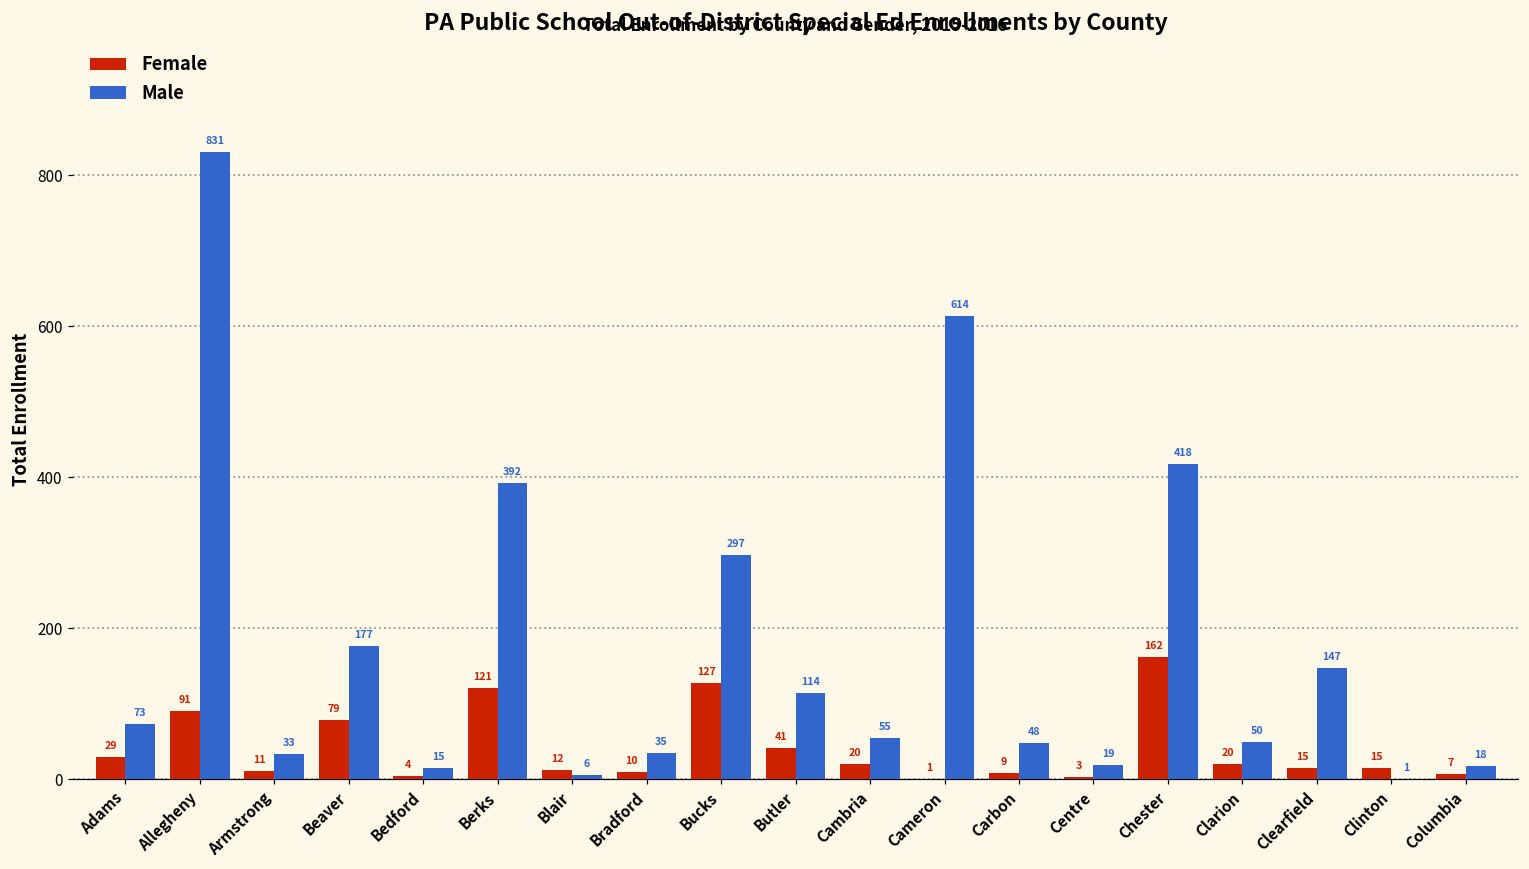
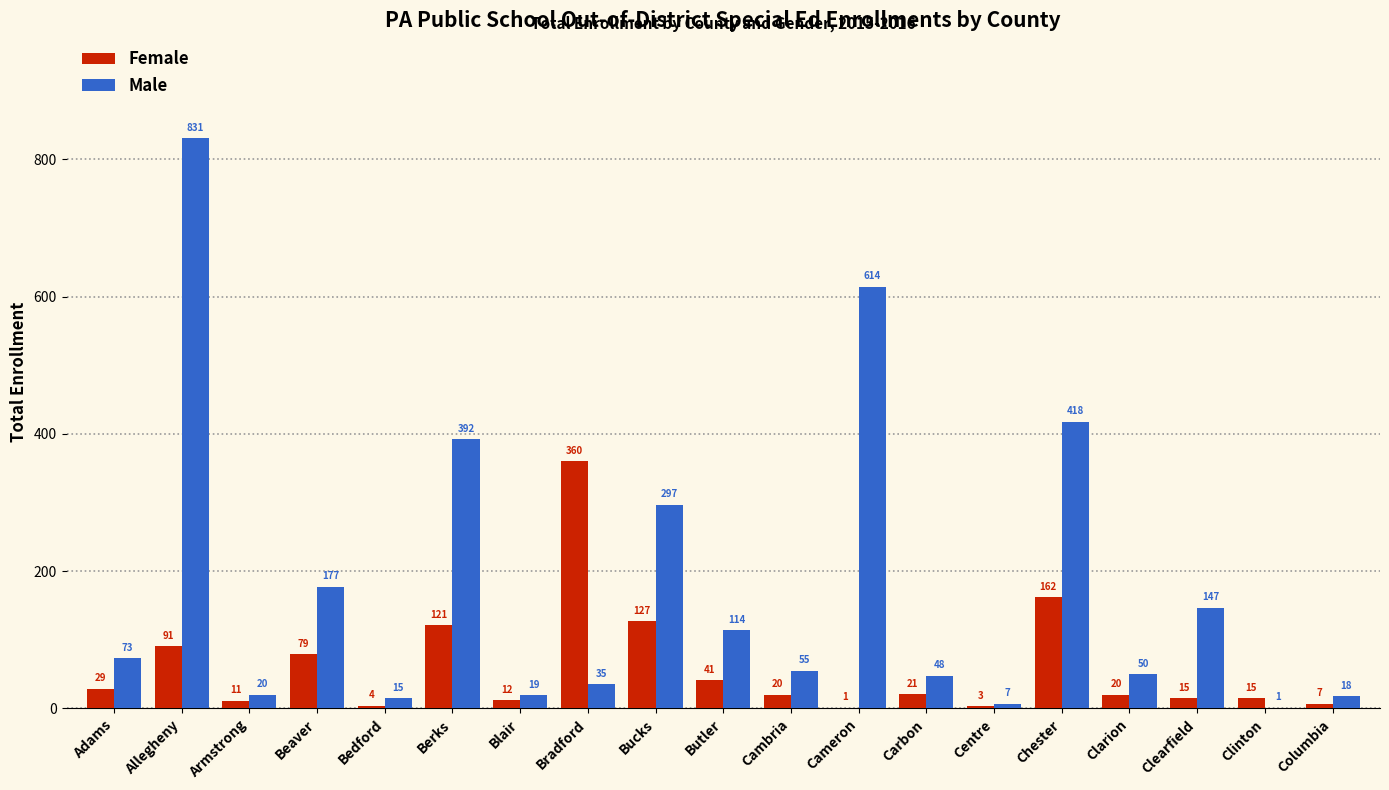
  {
    "Female": {
      "Adams": 29,
      "Allegheny": 91,
      "Armstrong": 11,
      "Beaver": 79,
      "Bedford": 4,
      "Berks": 121,
      "Blair": 12,
-     "Bradford": 10,
+     "Bradford": 360,
      "Bucks": 127,
      "Butler": 41,
      "Cambria": 20,
      "Cameron": 1,
-     "Carbon": 9,
+     "Carbon": 21,
      "Centre": 3,
      "Chester": 162,
      "Clarion": 20,
      "Clearfield": 15,
      "Clinton": 15,
      "Columbia": 7
    },
    "Male": {
      "Adams": 73,
      "Allegheny": 831,
-     "Armstrong": 33,
+     "Armstrong": 20,
      "Beaver": 177,
      "Bedford": 15,
      "Berks": 392,
-     "Blair": 6,
+     "Blair": 19,
      "Bradford": 35,
      "Bucks": 297,
      "Butler": 114,
      "Cambria": 55,
      "Cameron": 614,
      "Carbon": 48,
-     "Centre": 19,
+     "Centre": 7,
      "Chester": 418,
      "Clarion": 50,
      "Clearfield": 147,
      "Clinton": 1,
      "Columbia": 18
    }
  }
